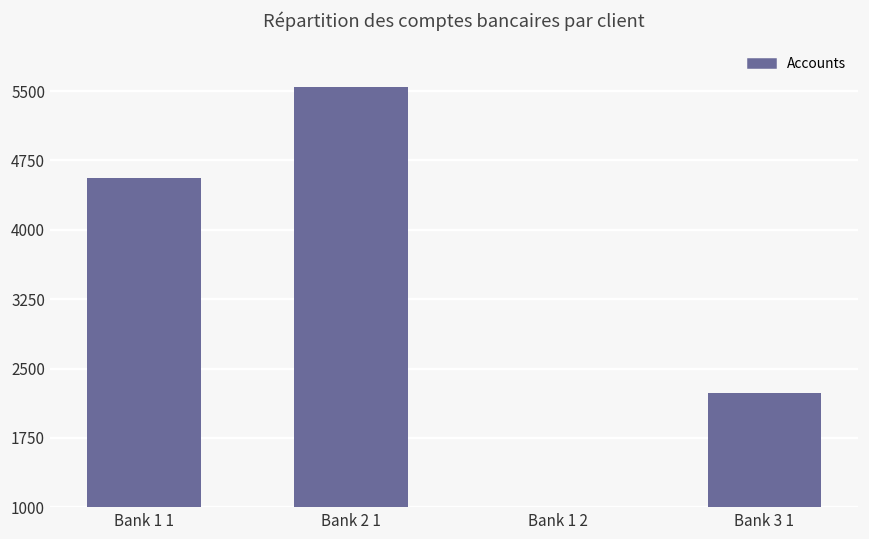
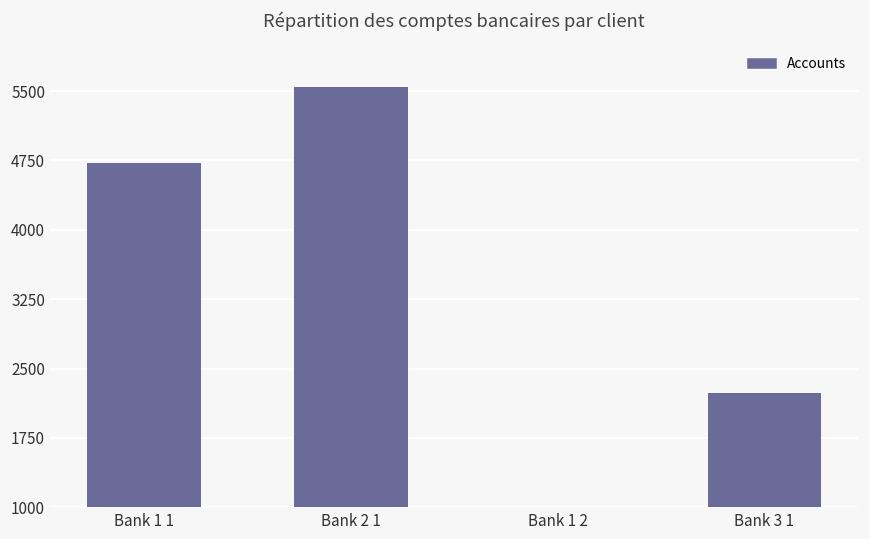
  {
-   "Bank 1 1": 4600,
+   "Bank 1 1": 4700,
    "Bank 2 1": 5500,
    "Bank 3 1": 2200
  }
